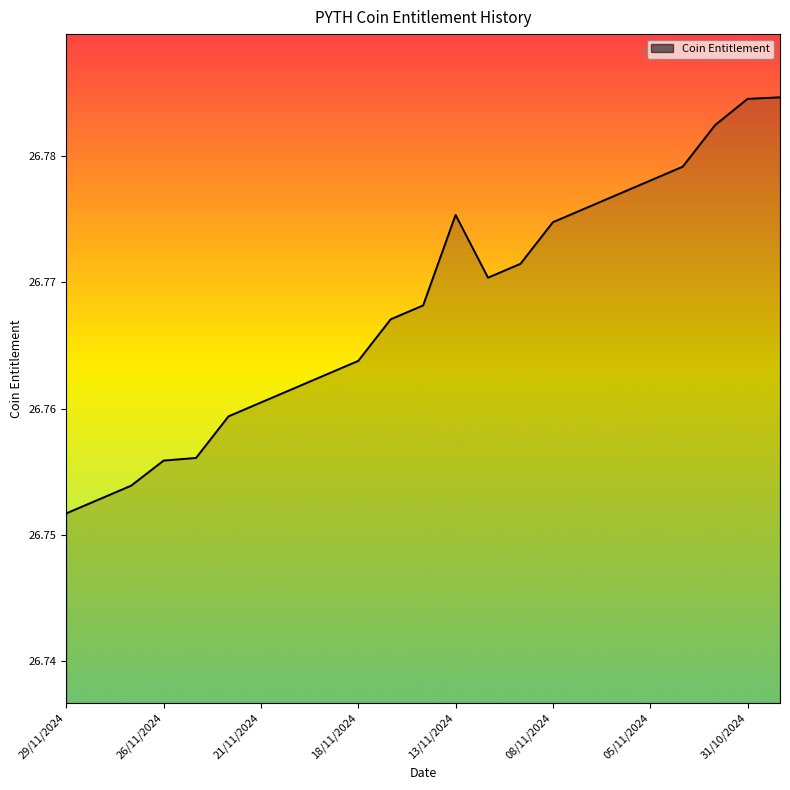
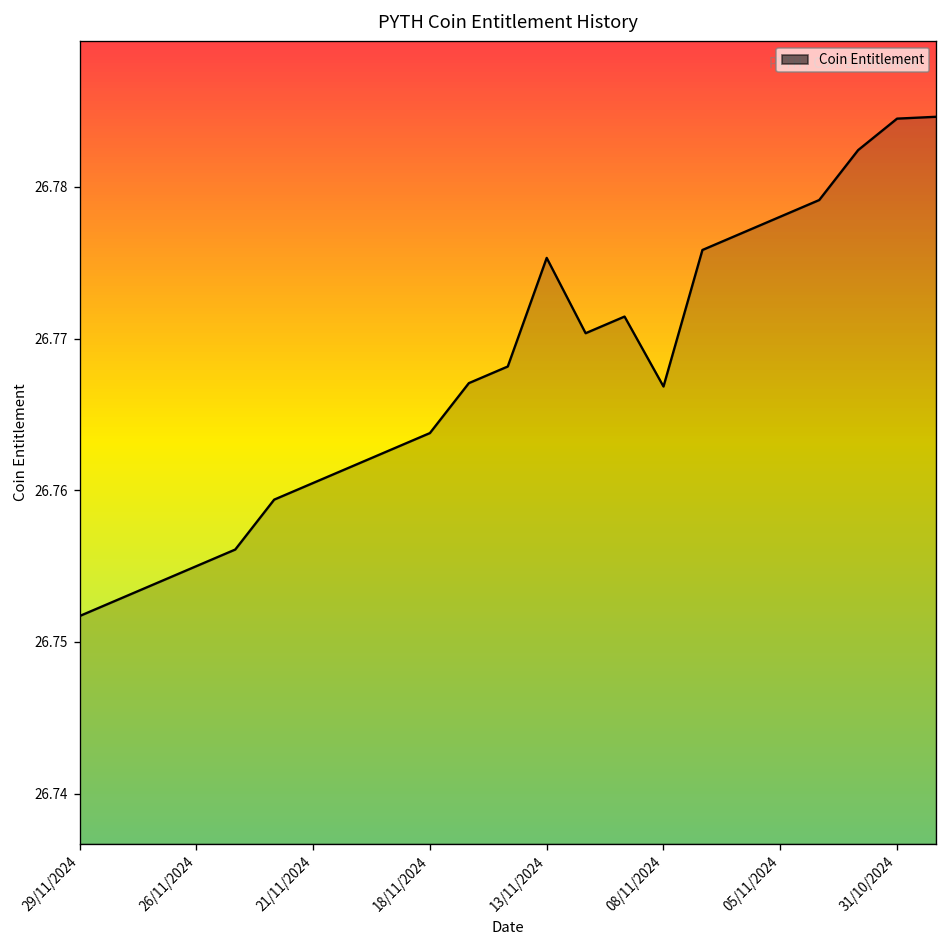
  {
    "29/11/2024": 26.7517,
-   "26/11/2024": 26.7559,
+   "26/11/2024": 26.7550,
    "21/11/2024": 26.7605,
    "18/11/2024": 26.7638,
    "13/11/2024": 26.7753,
-   "08/11/2024": 26.7747,
+   "08/11/2024": 26.7668,
    "05/11/2024": 26.7780,
    "31/10/2024": 26.7845
  }
